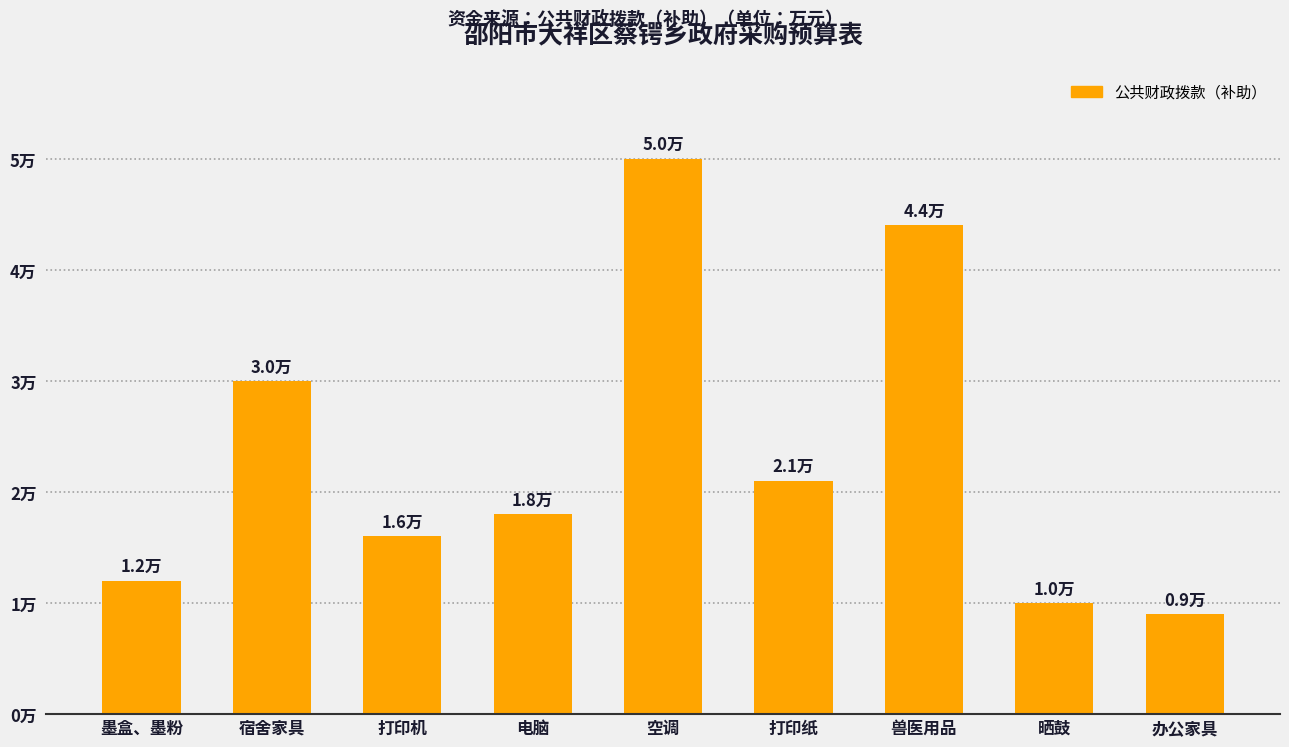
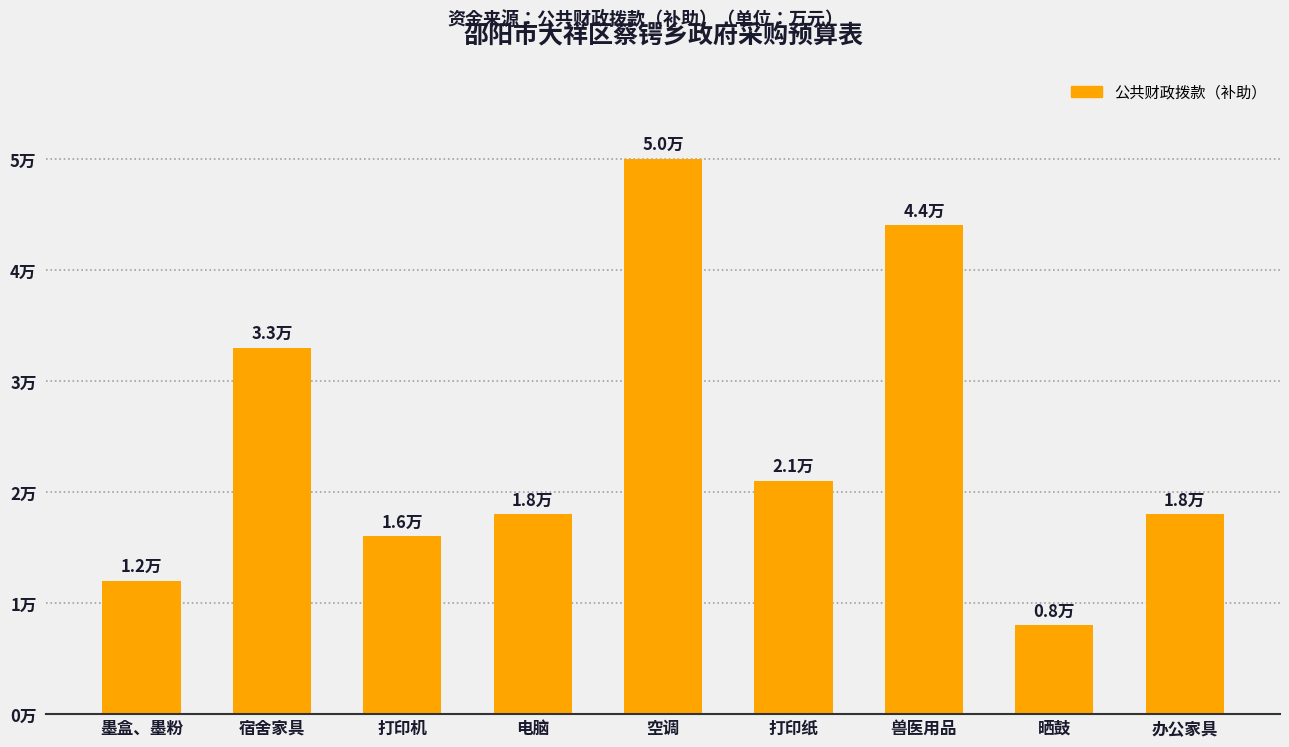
  {
    "墨盒、墨粉": "1.2万",
-   "宿舍家具": "3.0万",
+   "宿舍家具": "3.3万",
    "打印机": "1.6万",
    "电脑": "1.8万",
    "空调": "5.0万",
    "打印纸": "2.1万",
    "兽医用品": "4.4万",
-   "晒鼓": "1.0万",
-   "办公家具": "0.9万"
+   "晒鼓": "0.8万",
+   "办公家具": "1.8万"
  }
